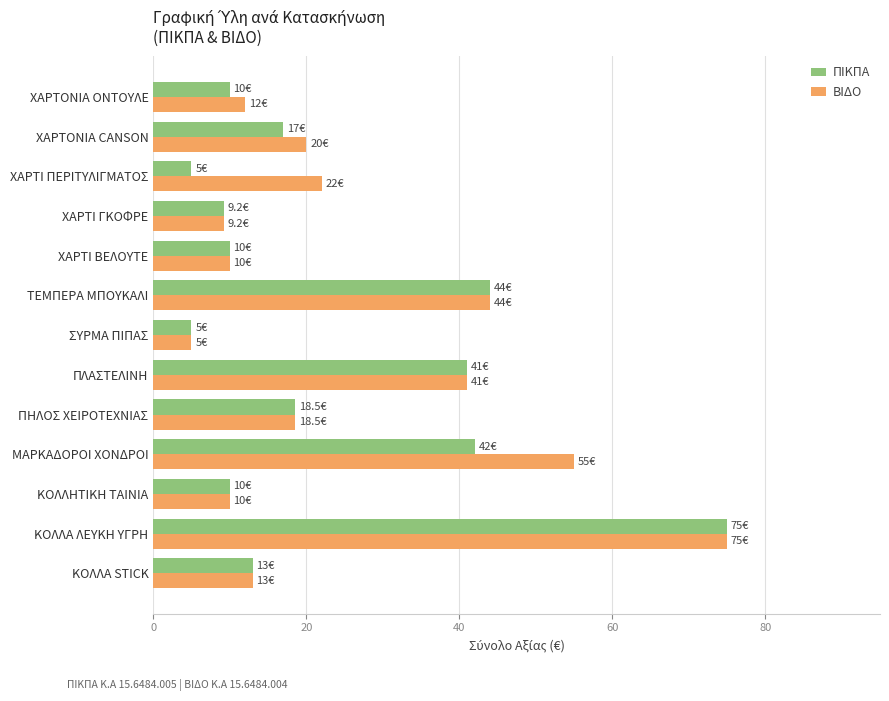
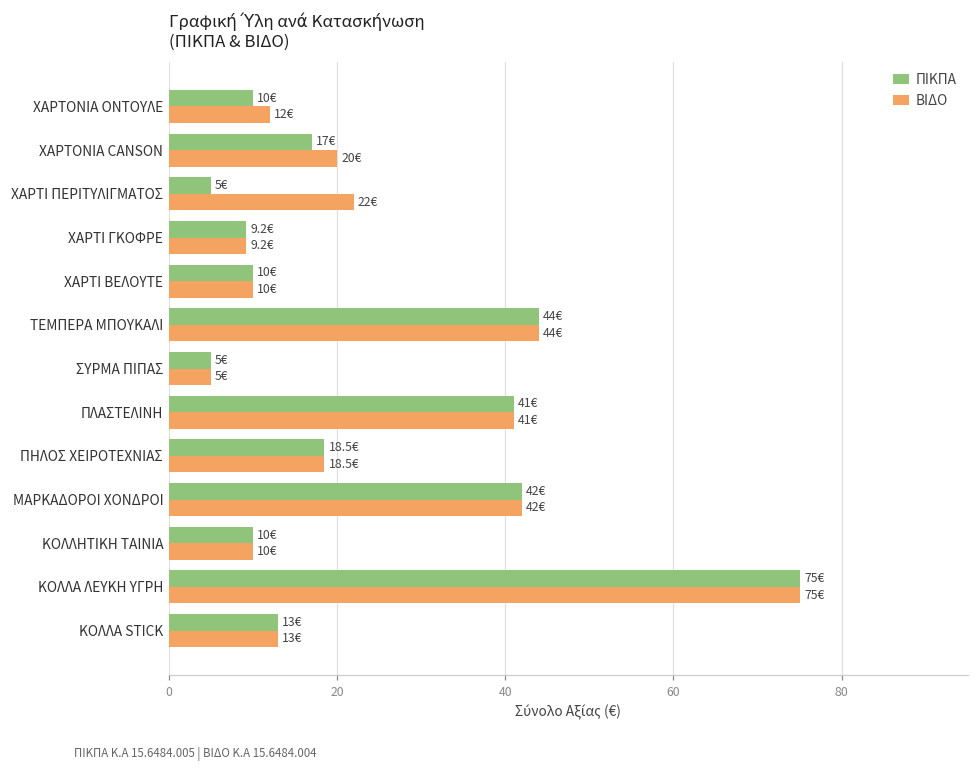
  {
    "ΠΙΚΠΑ": {
      "ΧΑΡΤΟΝΙΑ ΟΝΤΟΥΛΕ": "10€",
      "ΧΑΡΤΟΝΙΑ CANSON": "17€",
      "ΧΑΡΤΙ ΠΕΡΙΤΥΛΙΓΜΑΤΟΣ": "5€",
      "ΧΑΡΤΙ ΓΚΟΦΡΕ": "9.2€",
      "ΧΑΡΤΙ ΒΕΛΟΥΤΕ": "10€",
      "ΤΕΜΠΕΡΑ ΜΠΟΥΚΑΛΙ": "44€",
      "ΣΥΡΜΑ ΠΙΠΑΣ": "5€",
      "ΠΛΑΣΤΕΛΙΝΗ": "41€",
      "ΠΗΛΟΣ ΧΕΙΡΟΤΕΧΝΙΑΣ": "18.5€",
      "ΜΑΡΚΑΔΟΡΟΙ ΧΟΝΔΡΟΙ": "42€",
      "ΚΟΛΛΗΤΙΚΗ ΤΑΙΝΙΑ": "10€",
      "ΚΟΛΛΑ ΛΕΥΚΗ ΥΓΡΗ": "75€",
      "ΚΟΛΛΑ STICK": "13€"
    },
    "ΒΙΔΟ": {
      "ΧΑΡΤΟΝΙΑ ΟΝΤΟΥΛΕ": "12€",
      "ΧΑΡΤΟΝΙΑ CANSON": "20€",
      "ΧΑΡΤΙ ΠΕΡΙΤΥΛΙΓΜΑΤΟΣ": "22€",
      "ΧΑΡΤΙ ΓΚΟΦΡΕ": "9.2€",
      "ΧΑΡΤΙ ΒΕΛΟΥΤΕ": "10€",
      "ΤΕΜΠΕΡΑ ΜΠΟΥΚΑΛΙ": "44€",
      "ΣΥΡΜΑ ΠΙΠΑΣ": "5€",
      "ΠΛΑΣΤΕΛΙΝΗ": "41€",
      "ΠΗΛΟΣ ΧΕΙΡΟΤΕΧΝΙΑΣ": "18.5€",
-     "ΜΑΡΚΑΔΟΡΟΙ ΧΟΝΔΡΟΙ": "55€",
+     "ΜΑΡΚΑΔΟΡΟΙ ΧΟΝΔΡΟΙ": "42€",
      "ΚΟΛΛΗΤΙΚΗ ΤΑΙΝΙΑ": "10€",
      "ΚΟΛΛΑ ΛΕΥΚΗ ΥΓΡΗ": "75€",
      "ΚΟΛΛΑ STICK": "13€"
    }
  }
